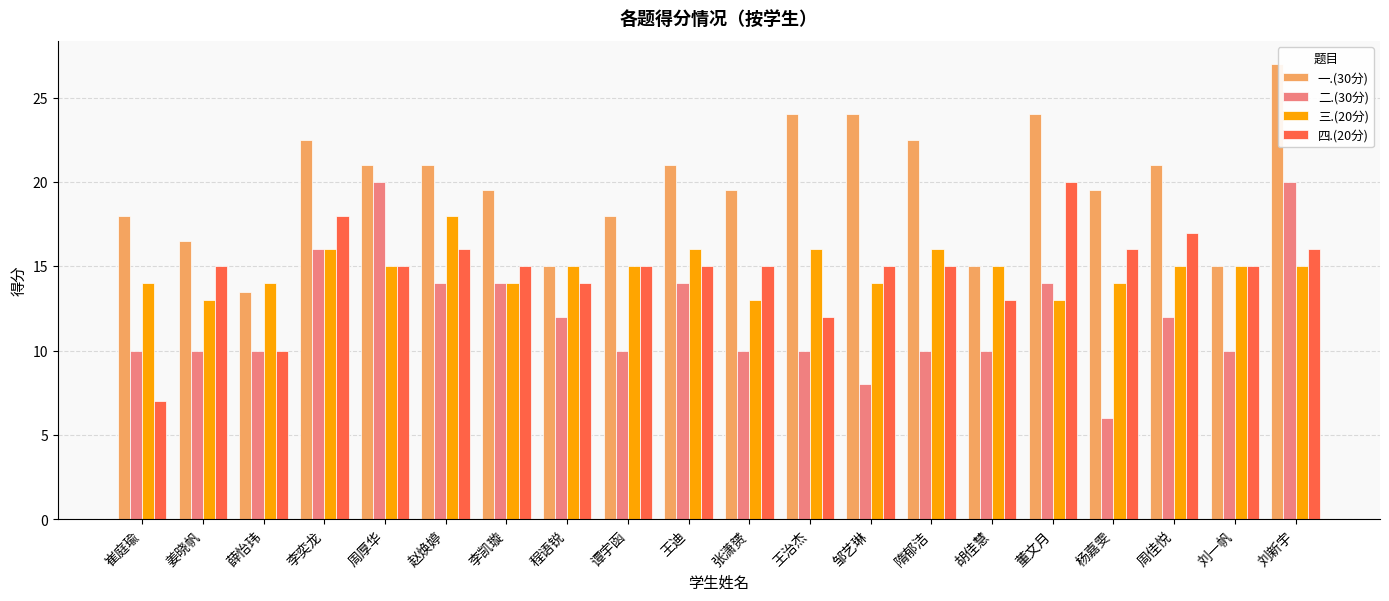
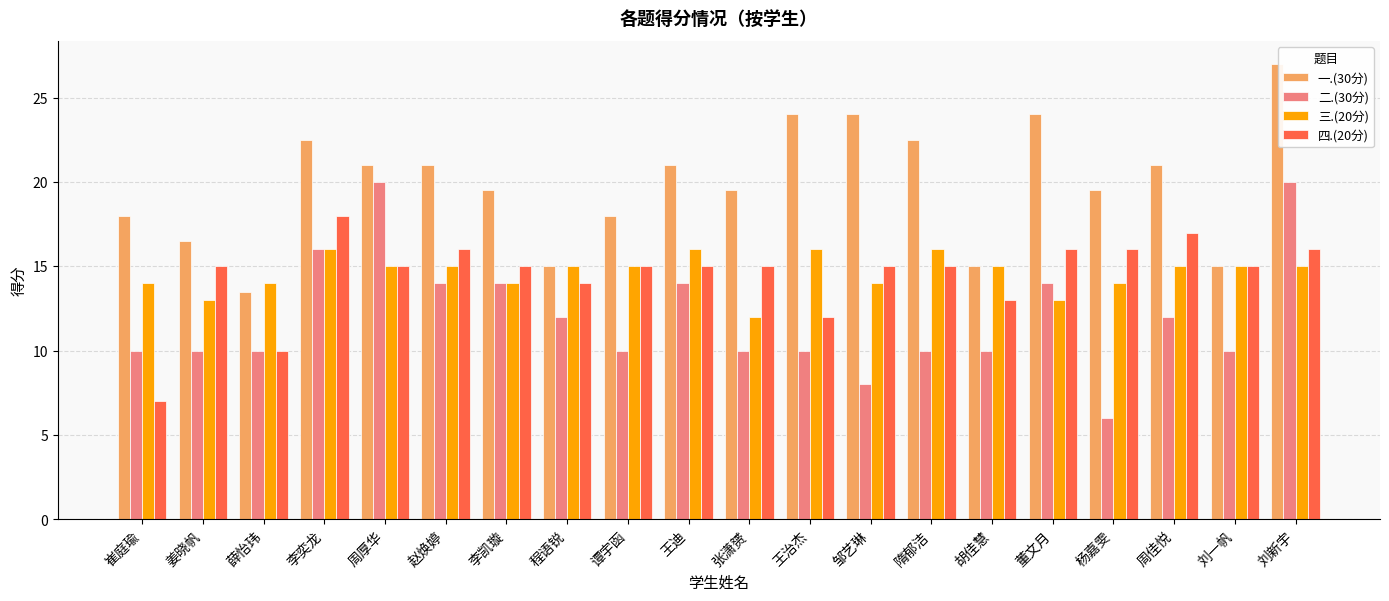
  {
    "三.(20分)": {
      "崔庭瑜": 14,
      "姜晓帆": 13,
      "薛怡玮": 14,
      "李奕龙": 16,
      "周厚华": 15,
-     "赵焕婷": 18,
+     "赵焕婷": 15,
      "李凯璇": 14,
      "程语锐": 15,
      "谭宇函": 15,
      "王迪": 16,
-     "张潇赟": 13,
+     "张潇赟": 12,
      "王治杰": 16,
      "邹艺琳": 14,
      "隋郁洁": 16,
      "胡佳慧": 15,
      "董文月": 13,
      "杨嘉雯": 14,
      "周佳悦": 15,
      "刘一帆": 15,
      "刘新宇": 15
    },
    "四.(20分)": {
      "崔庭瑜": 7,
      "姜晓帆": 15,
      "薛怡玮": 10,
      "李奕龙": 18,
      "周厚华": 15,
      "赵焕婷": 16,
      "李凯璇": 15,
      "程语锐": 14,
      "谭宇函": 15,
      "王迪": 15,
      "张潇赟": 15,
      "王治杰": 12,
      "邹艺琳": 15,
      "隋郁洁": 15,
      "胡佳慧": 13,
-     "董文月": 20,
+     "董文月": 16,
      "杨嘉雯": 16,
      "周佳悦": 17,
      "刘一帆": 15,
      "刘新宇": 16
    }
  }
